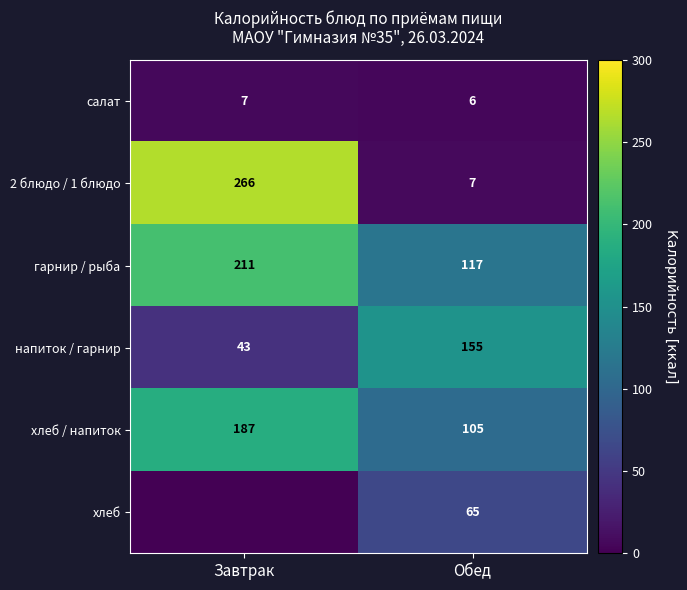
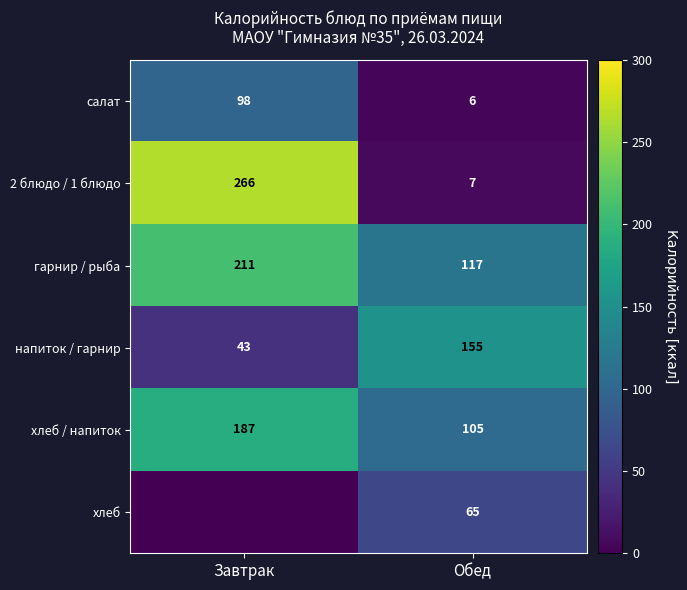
  {
    "салат": {
-     "Завтрак": 7,
+     "Завтрак": 98,
      "Обед": 6
    },
    "2 блюдо / 1 блюдо": {
      "Завтрак": 266,
      "Обед": 7
    },
    "гарнир / рыба": {
      "Завтрак": 211,
      "Обед": 117
    },
    "напиток / гарнир": {
      "Завтрак": 43,
      "Обед": 155
    },
    "хлеб / напиток": {
      "Завтрак": 187,
      "Обед": 105
    },
    "хлеб": {
      "Обед": 65
    }
  }
